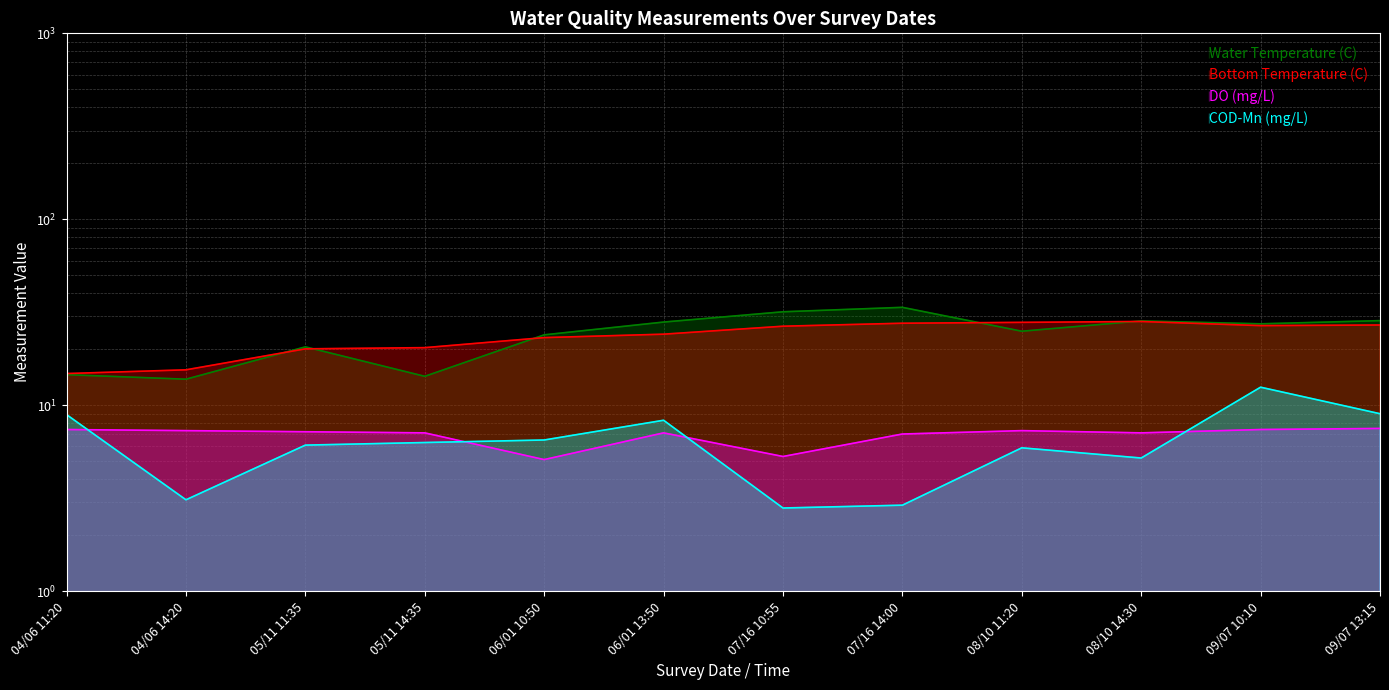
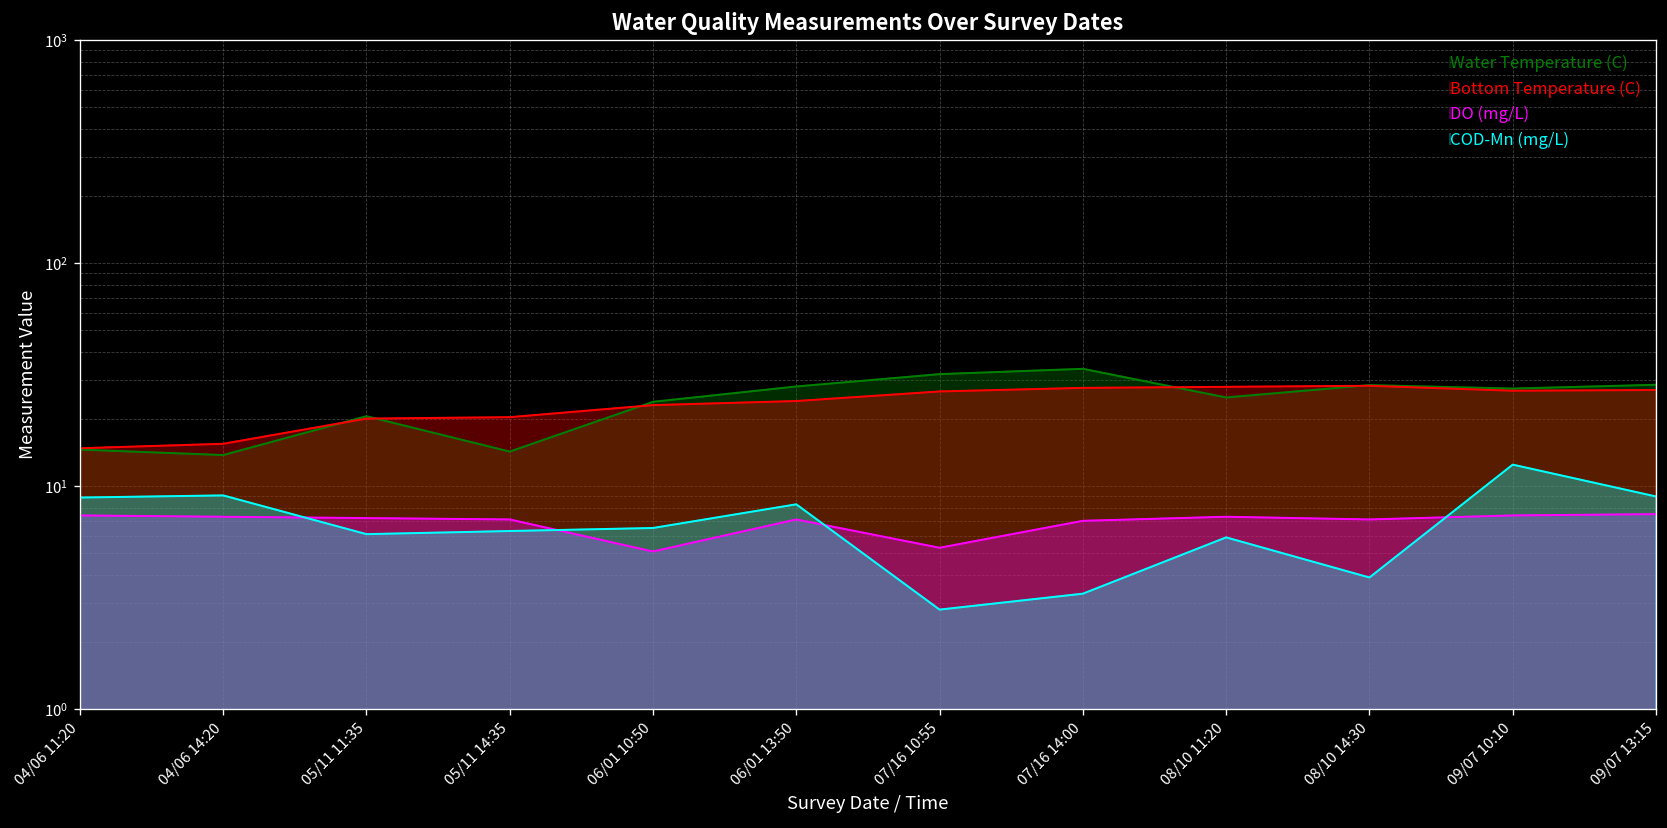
  {
    "Water Temperature (C)": {
      "04/06 14:20": 14,
      "05/11 14:35": 14,
      "06/01 10:50": 24,
      "06/01 13:50": 28,
      "07/16 10:55": 32,
      "07/16 14:00": 34,
      "08/10 11:20": 25,
      "09/07 13:15": 29
    },
    "Bottom Temperature (C)": {
      "04/06 14:20": 16,
      "05/11 14:35": 20,
      "06/01 10:50": 23,
      "06/01 13:50": 24,
      "07/16 10:55": 27,
      "07/16 14:00": 28,
      "08/10 11:20": 28,
      "09/07 13:15": 27
    },
    "DO (mg/L)": {
      "04/06 11:20": 7.4,
      "04/06 14:20": 7.3,
      "05/11 11:35": 7.2,
      "05/11 14:35": 7.1,
      "06/01 10:50": 5.1,
      "06/01 13:50": 7.1,
      "07/16 10:55": 5.3,
      "07/16 14:00": 7.0,
      "08/10 11:20": 7.3,
      "08/10 14:30": 7.1,
      "09/07 10:10": 7.4,
      "09/07 13:15": 7.5
    },
    "COD-Mn (mg/L)": {
      "04/06 11:20": 9,
-     "04/06 14:20": 3.1,
+     "04/06 14:20": 9,
      "05/11 11:35": 6.1,
      "05/11 14:35": 6.3,
      "06/01 10:50": 6.5,
      "06/01 13:50": 8,
      "07/16 10:55": 2.8,
-     "07/16 14:00": 2.9,
+     "07/16 14:00": 3.3,
      "08/10 11:20": 5.9,
-     "08/10 14:30": 5.2,
+     "08/10 14:30": 3.9,
      "09/07 10:10": 13,
      "09/07 13:15": 9
    }
  }
